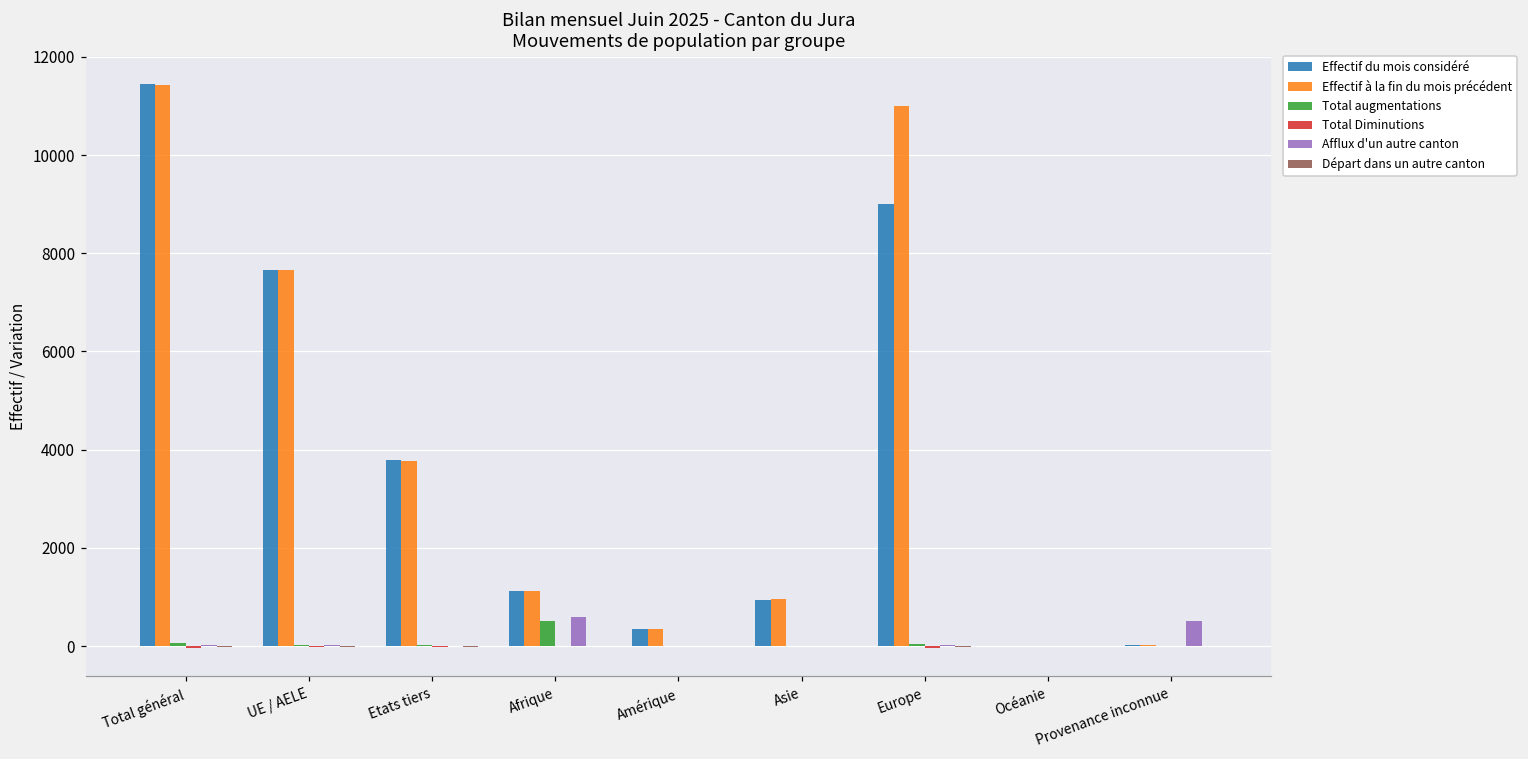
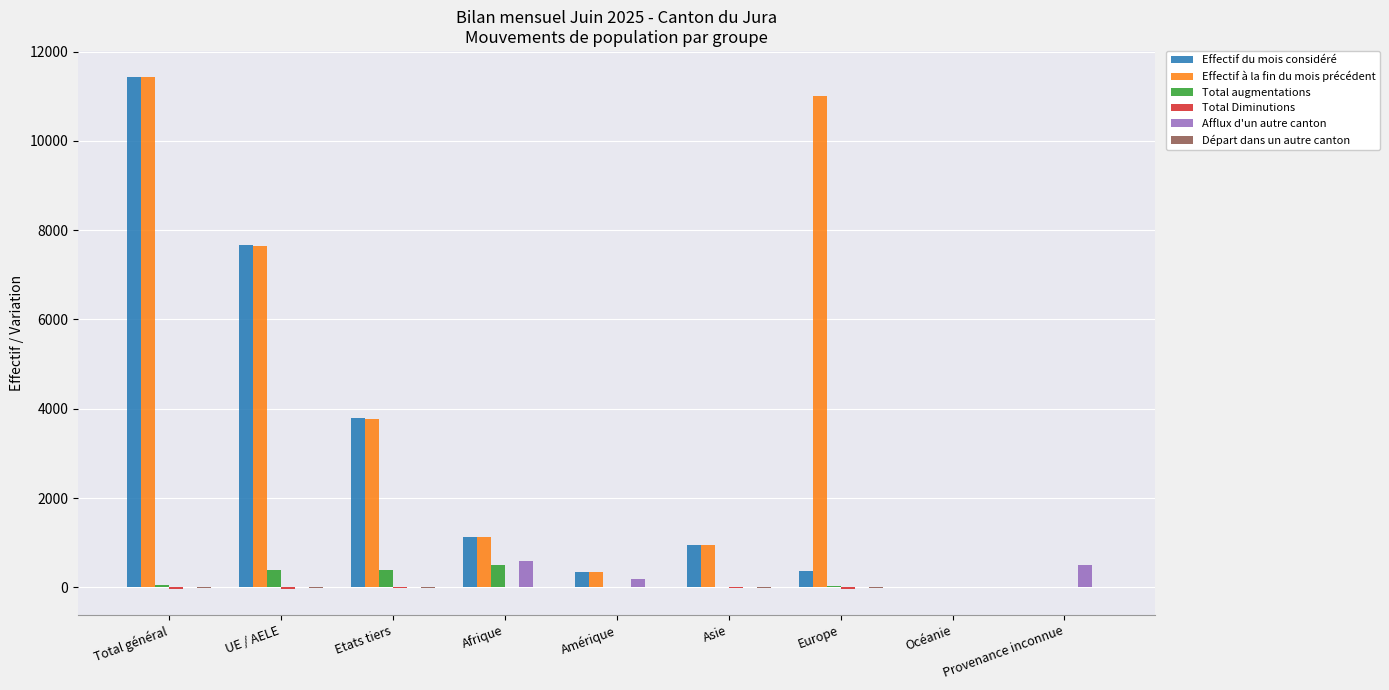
  {
    "Effectif du mois considéré": {
      "Total général": 11400,
      "UE / AELE": 7700,
      "Etats tiers": 3800,
      "Afrique": 1100,
      "Amérique": 300,
      "Asie": 900,
-     "Europe": 9000
+     "Europe": 400
    },
    "Effectif à la fin du mois précédent": {
      "Total général": 11400,
      "UE / AELE": 7700,
      "Etats tiers": 3800,
      "Afrique": 1100,
      "Amérique": 300,
      "Asie": 900,
      "Europe": 11000
    },
    "Total augmentations": {
      "Total général": 100,
-     "UE / AELE": 0,
-     "Etats tiers": 0,
+     "UE / AELE": 400,
+     "Etats tiers": 400,
      "Afrique": 500,
      "Océanie": 0,
      "Provenance inconnue": 0
    },
    "Total Diminutions": {
      "Océanie": 0,
      "Provenance inconnue": 0
    },
    "Afflux d'un autre canton": {
      "Afrique": 600,
-     "Amérique": 0,
+     "Amérique": 200,
      "Asie": 0,
      "Océanie": 0,
      "Provenance inconnue": 500
    },
    "Départ dans un autre canton": {
      "Océanie": 0,
      "Provenance inconnue": 0
    }
  }
